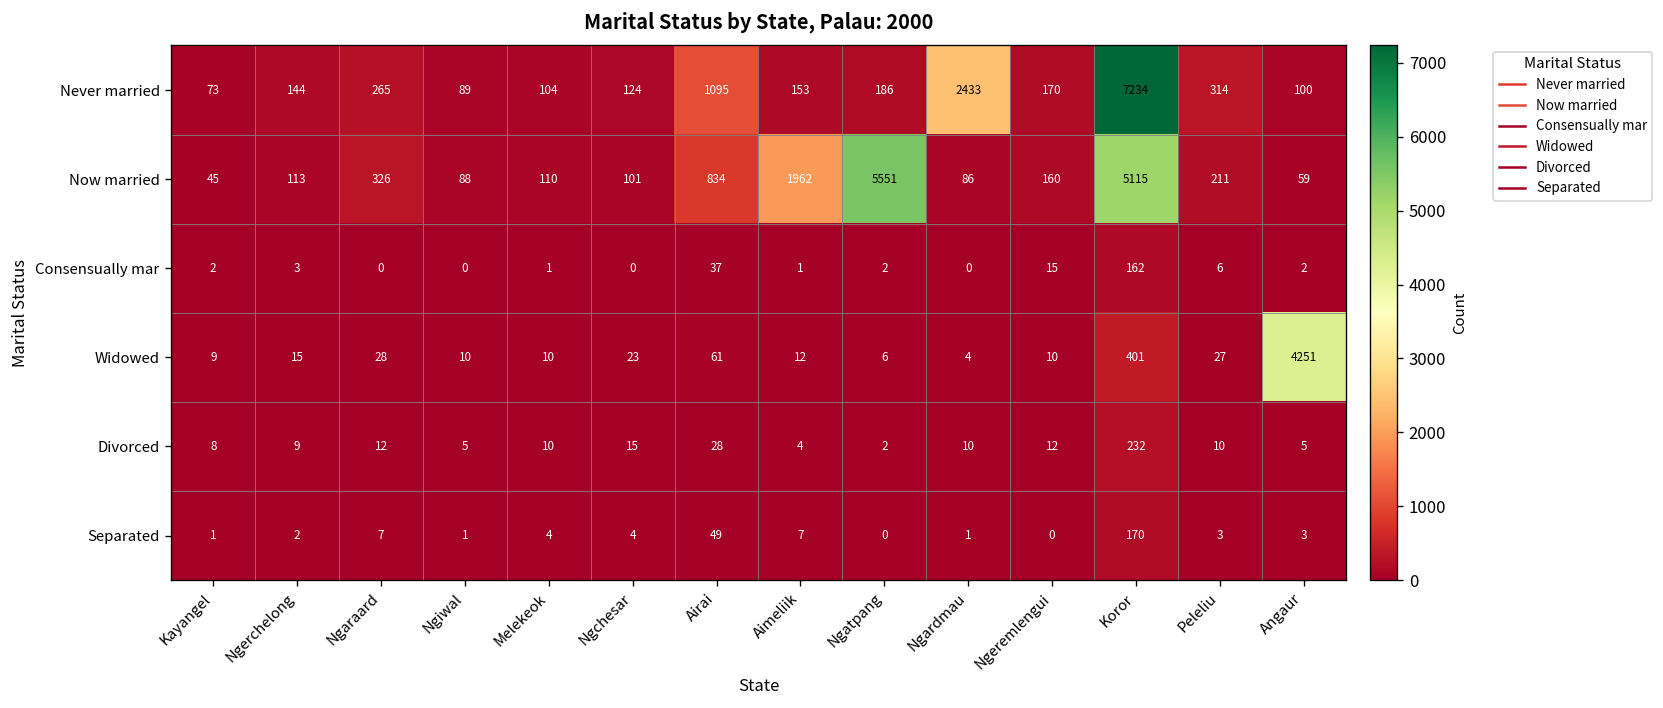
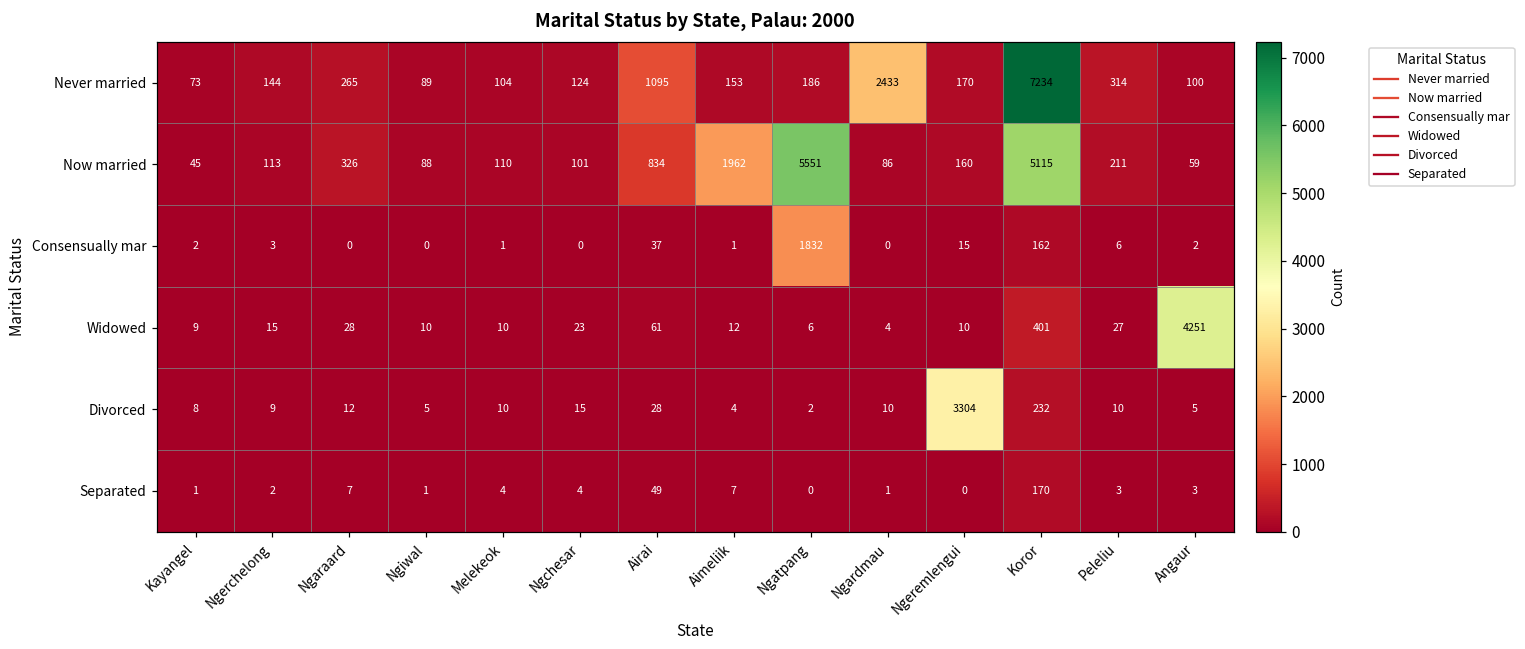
  {
    "Never married": {
      "Kayangel": 73,
      "Ngerchelong": 144,
      "Ngaraard": 265,
      "Ngiwal": 89,
      "Melekeok": 104,
      "Ngchesar": 124,
      "Airai": 1095,
      "Aimeliik": 153,
      "Ngatpang": 186,
      "Ngardmau": 2433,
      "Ngeremlengui": 170,
      "Koror": 7234,
      "Peleliu": 314,
      "Angaur": 100
    },
    "Now married": {
      "Kayangel": 45,
      "Ngerchelong": 113,
      "Ngaraard": 326,
      "Ngiwal": 88,
      "Melekeok": 110,
      "Ngchesar": 101,
      "Airai": 834,
      "Aimeliik": 1962,
      "Ngatpang": 5551,
      "Ngardmau": 86,
      "Ngeremlengui": 160,
      "Koror": 5115,
      "Peleliu": 211,
      "Angaur": 59
    },
    "Consensually mar": {
      "Kayangel": 2,
      "Ngerchelong": 3,
      "Ngaraard": 0,
      "Ngiwal": 0,
      "Melekeok": 1,
      "Ngchesar": 0,
      "Airai": 37,
      "Aimeliik": 1,
-     "Ngatpang": 2,
+     "Ngatpang": 1832,
      "Ngardmau": 0,
      "Ngeremlengui": 15,
      "Koror": 162,
      "Peleliu": 6,
      "Angaur": 2
    },
    "Widowed": {
      "Kayangel": 9,
      "Ngerchelong": 15,
      "Ngaraard": 28,
      "Ngiwal": 10,
      "Melekeok": 10,
      "Ngchesar": 23,
      "Airai": 61,
      "Aimeliik": 12,
      "Ngatpang": 6,
      "Ngardmau": 4,
      "Ngeremlengui": 10,
      "Koror": 401,
      "Peleliu": 27,
      "Angaur": 4251
    },
    "Divorced": {
      "Kayangel": 8,
      "Ngerchelong": 9,
      "Ngaraard": 12,
      "Ngiwal": 5,
      "Melekeok": 10,
      "Ngchesar": 15,
      "Airai": 28,
      "Aimeliik": 4,
      "Ngatpang": 2,
      "Ngardmau": 10,
-     "Ngeremlengui": 12,
+     "Ngeremlengui": 3304,
      "Koror": 232,
      "Peleliu": 10,
      "Angaur": 5
    },
    "Separated": {
      "Kayangel": 1,
      "Ngerchelong": 2,
      "Ngaraard": 7,
      "Ngiwal": 1,
      "Melekeok": 4,
      "Ngchesar": 4,
      "Airai": 49,
      "Aimeliik": 7,
      "Ngatpang": 0,
      "Ngardmau": 1,
      "Ngeremlengui": 0,
      "Koror": 170,
      "Peleliu": 3,
      "Angaur": 3
    }
  }
